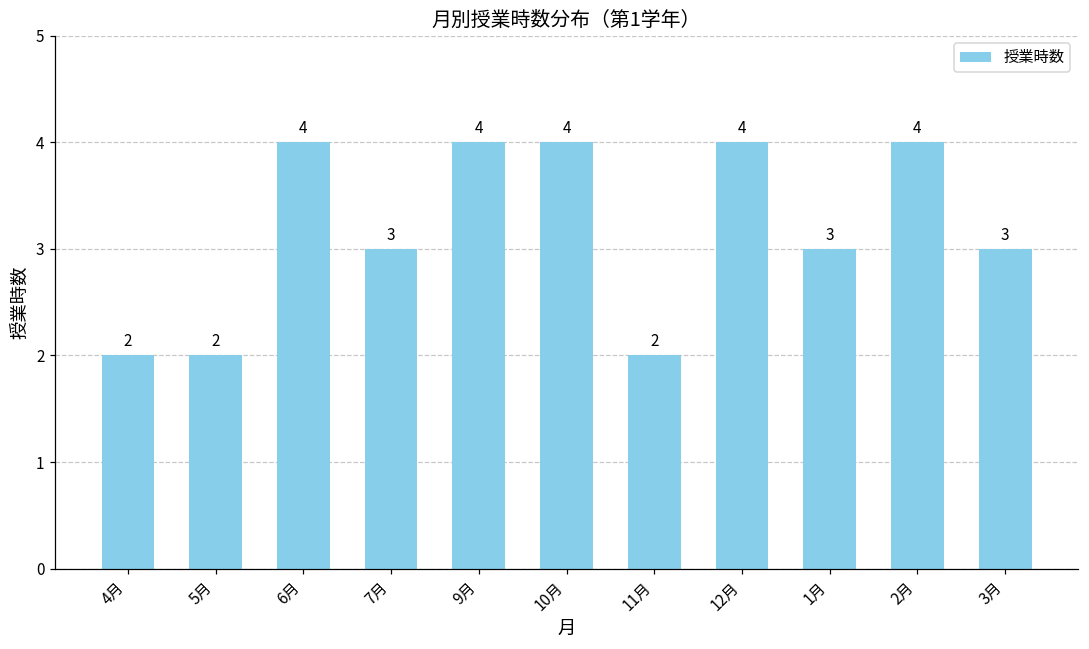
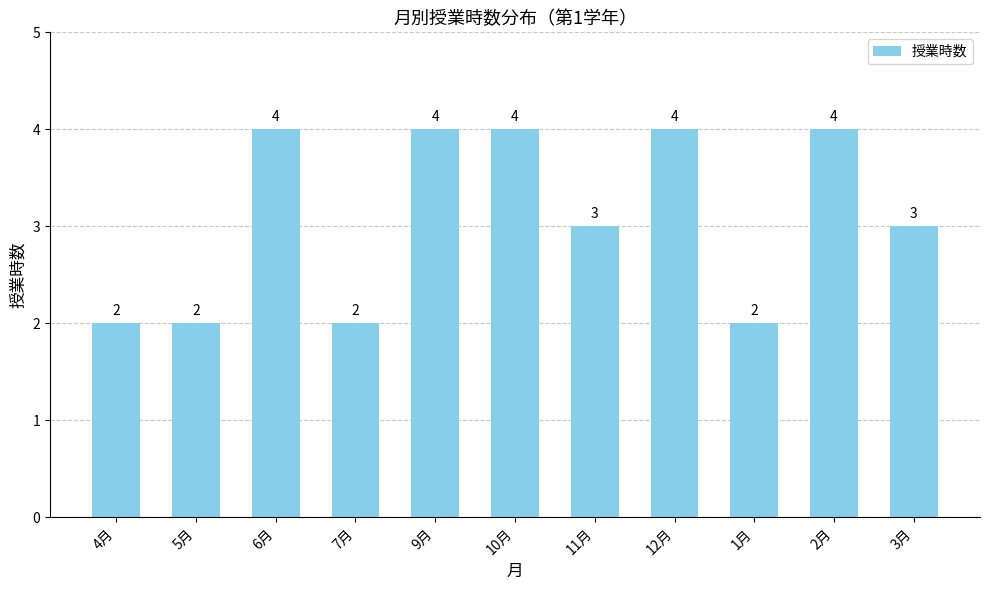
  {
    "4月": 2,
    "5月": 2,
    "6月": 4,
-   "7月": 3,
+   "7月": 2,
    "9月": 4,
    "10月": 4,
-   "11月": 2,
+   "11月": 3,
    "12月": 4,
-   "1月": 3,
+   "1月": 2,
    "2月": 4,
    "3月": 3
  }
